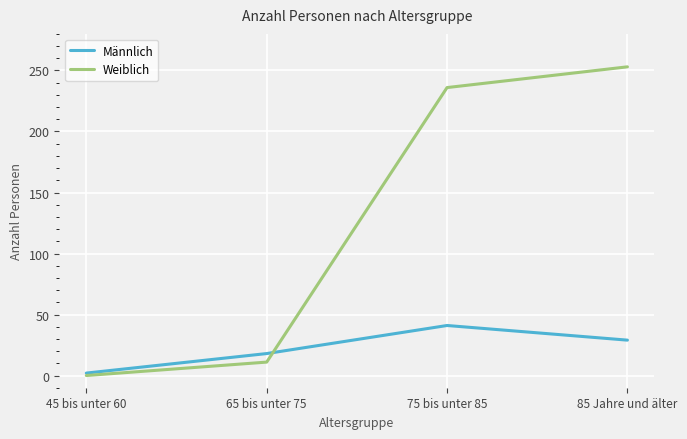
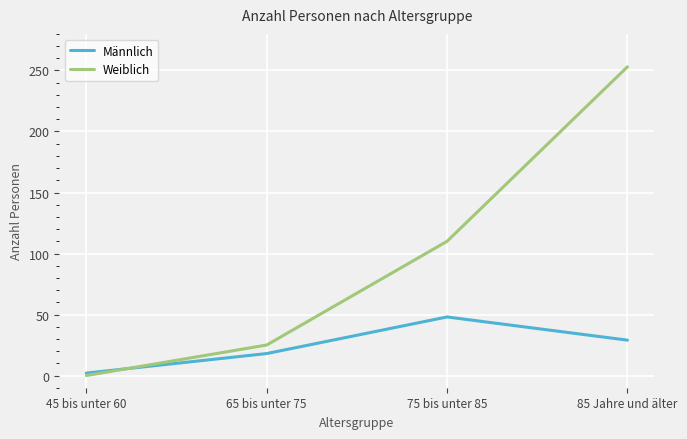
  {
    "Männlich": {
      "65 bis unter 75": 18,
-     "75 bis unter 85": 41,
+     "75 bis unter 85": 48,
      "85 Jahre und älter": 29
    },
    "Weiblich": {
-     "65 bis unter 75": 11,
-     "75 bis unter 85": 236,
+     "65 bis unter 75": 25,
+     "75 bis unter 85": 110,
      "85 Jahre und älter": 253
    }
  }
